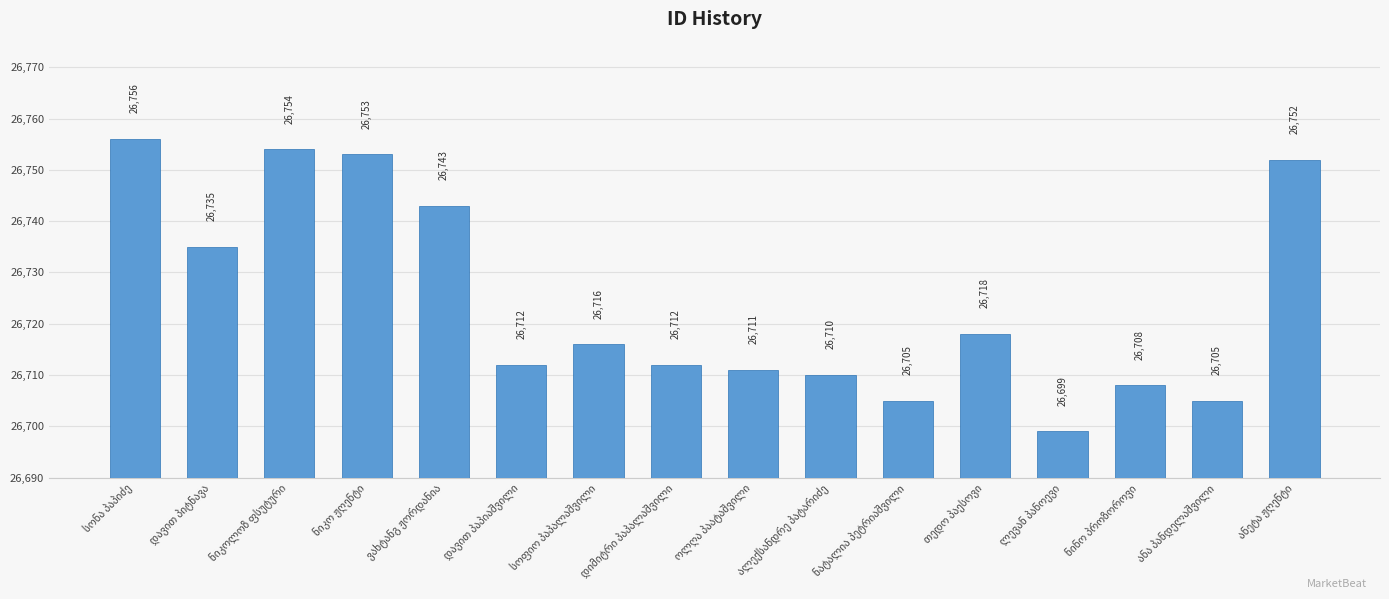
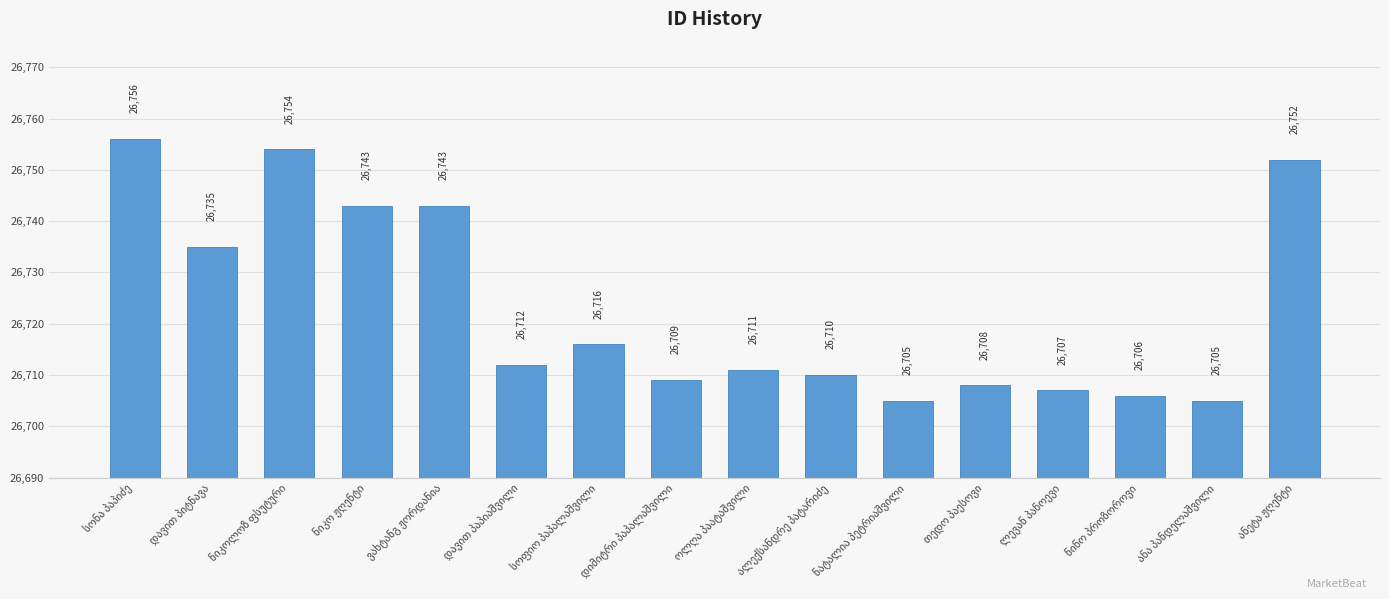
  {
-   "ნიკო ჟღენტი": "26,753",
-   "დიმიტრი პაპალაშვილი": "26,712",
-   "თედო პაესოვი": "26,718",
-   "ლევან პანოევი": "26,699",
-   "ნინო პროზოროვი": "26,708"
+   "ნიკო ჟღენტი": "26,743",
+   "დიმიტრი პაპალაშვილი": "26,709",
+   "თედო პაესოვი": "26,708",
+   "ლევან პანოევი": "26,707",
+   "ნინო პროზოროვი": "26,706"
  }
